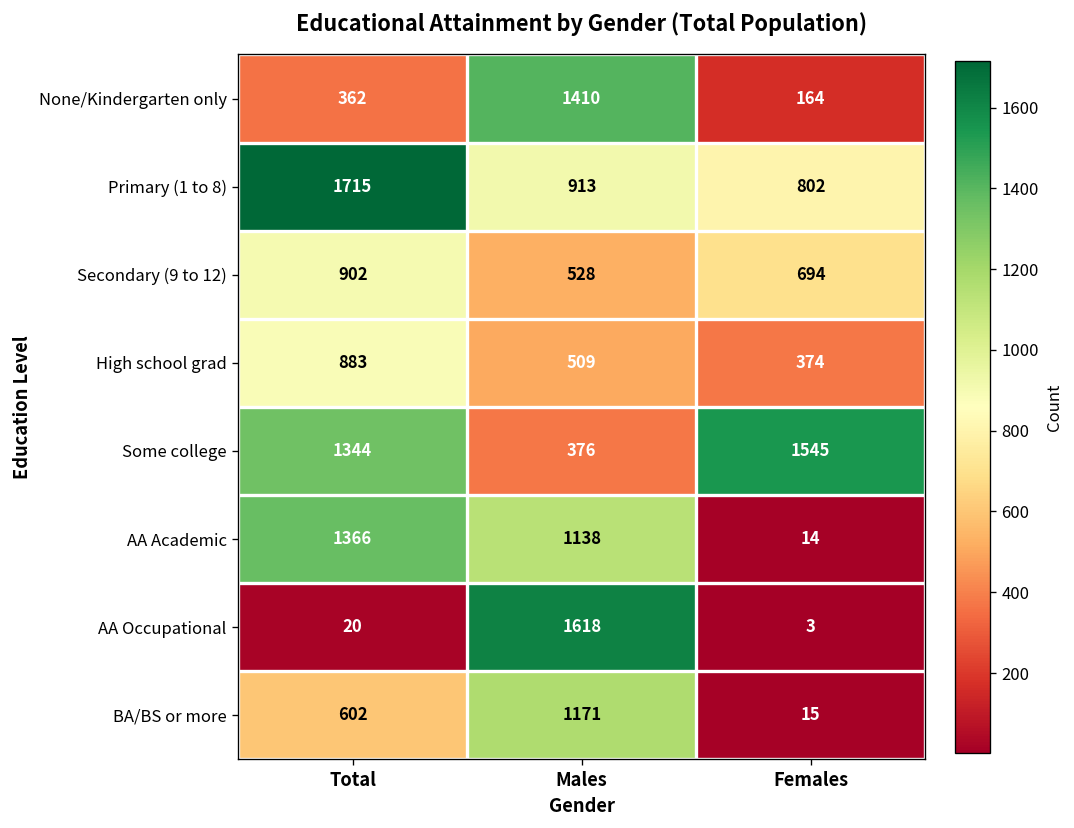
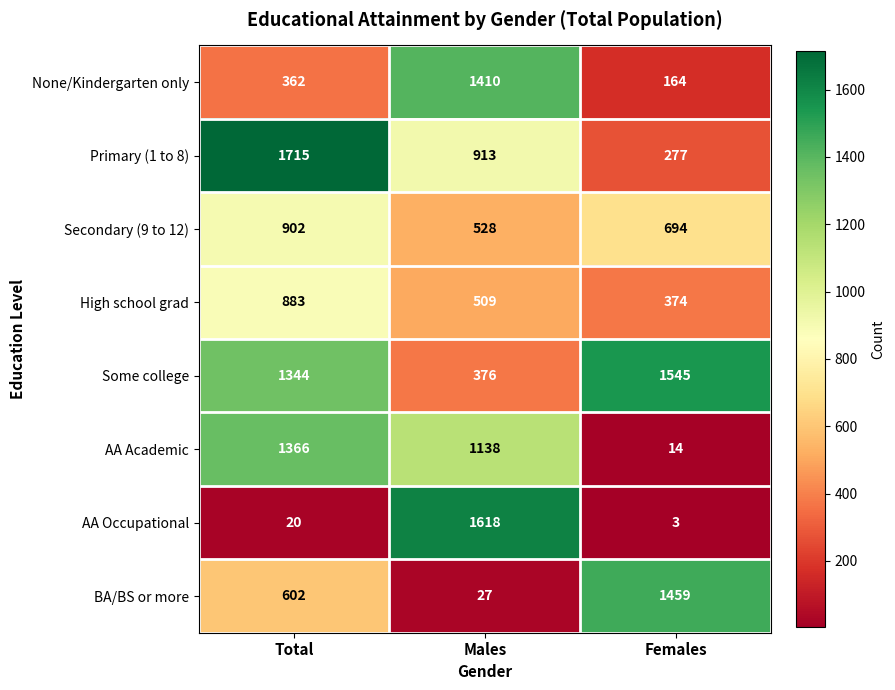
  {
    "None/Kindergarten only": {
      "Total": 362,
      "Males": 1410,
      "Females": 164
    },
    "Primary (1 to 8)": {
      "Total": 1715,
      "Males": 913,
-     "Females": 802
+     "Females": 277
    },
    "Secondary (9 to 12)": {
      "Total": 902,
      "Males": 528,
      "Females": 694
    },
    "High school grad": {
      "Total": 883,
      "Males": 509,
      "Females": 374
    },
    "Some college": {
      "Total": 1344,
      "Males": 376,
      "Females": 1545
    },
    "AA Academic": {
      "Total": 1366,
      "Males": 1138,
      "Females": 14
    },
    "AA Occupational": {
      "Total": 20,
      "Males": 1618,
      "Females": 3
    },
    "BA/BS or more": {
      "Total": 602,
-     "Males": 1171,
-     "Females": 15
+     "Males": 27,
+     "Females": 1459
    }
  }
